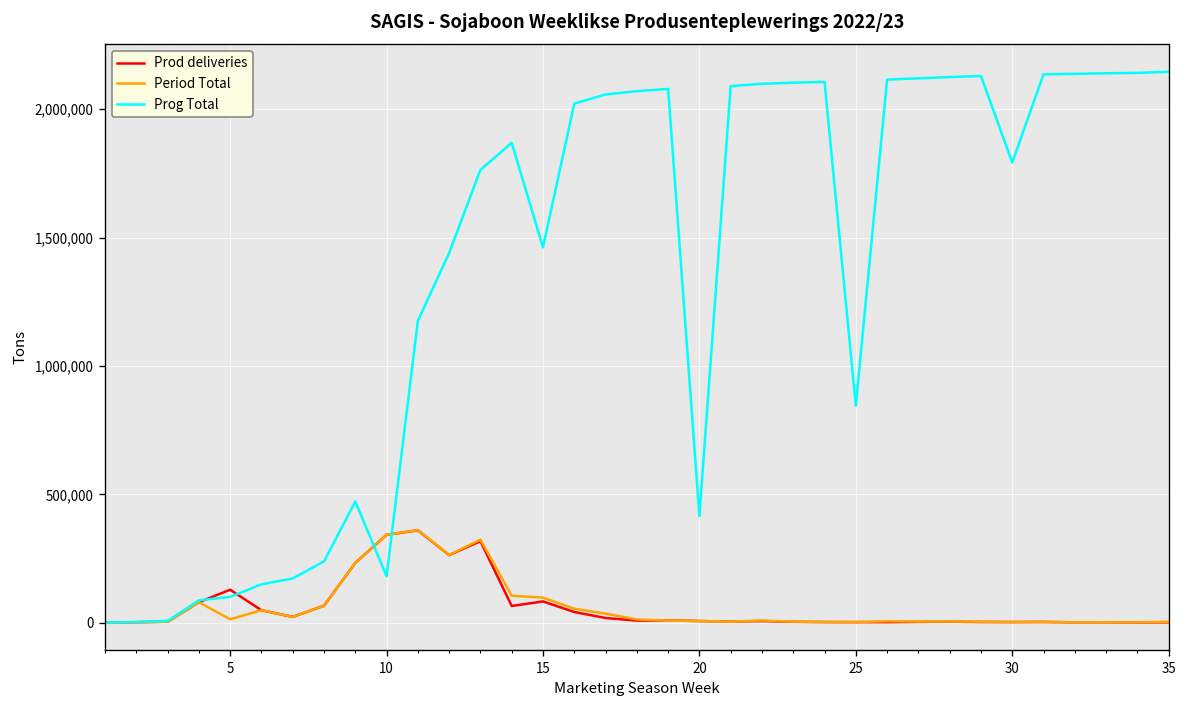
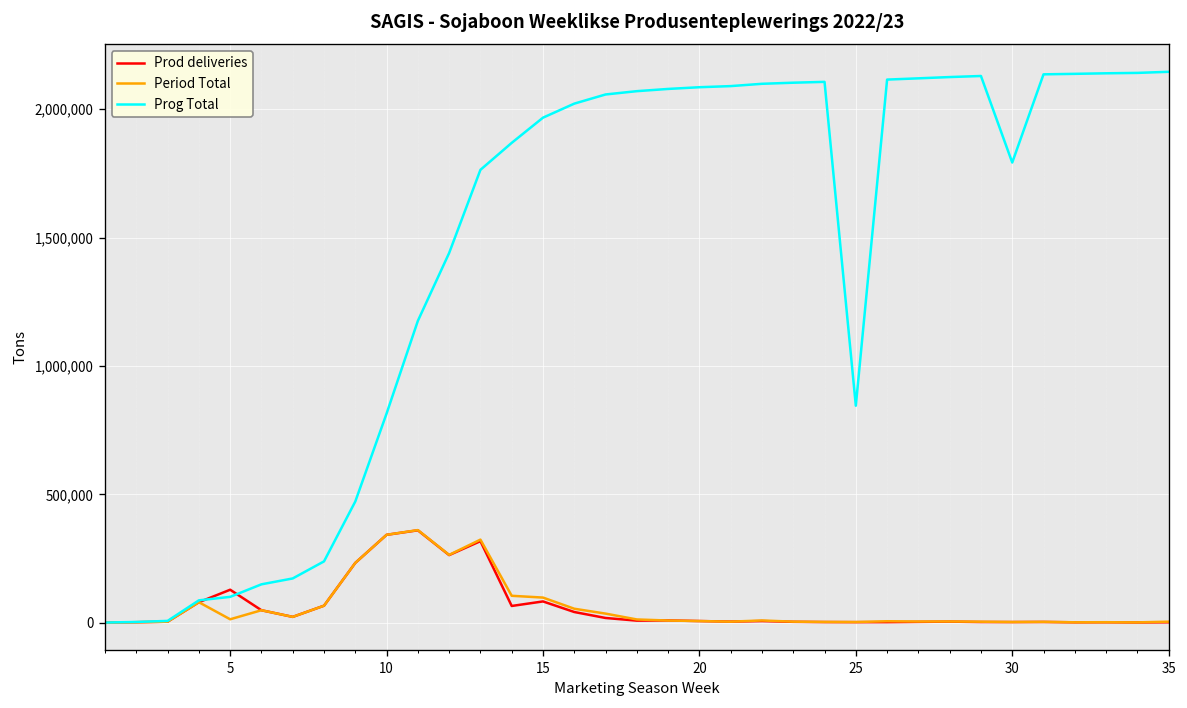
  {
    "Prod deliveries": {
      "5": "130,000",
      "15": "80,000"
    },
    "Period Total": {
      "5": "10,000",
      "15": "100,000"
    },
    "Prog Total": {
      "5": "100,000",
-     "10": "180,000",
-     "15": "1,460,000",
-     "20": "420,000",
+     "10": "810,000",
+     "15": "1,970,000",
+     "20": "2,090,000",
      "25": "850,000",
      "30": "1,790,000",
      "35": "2,150,000"
    }
  }
